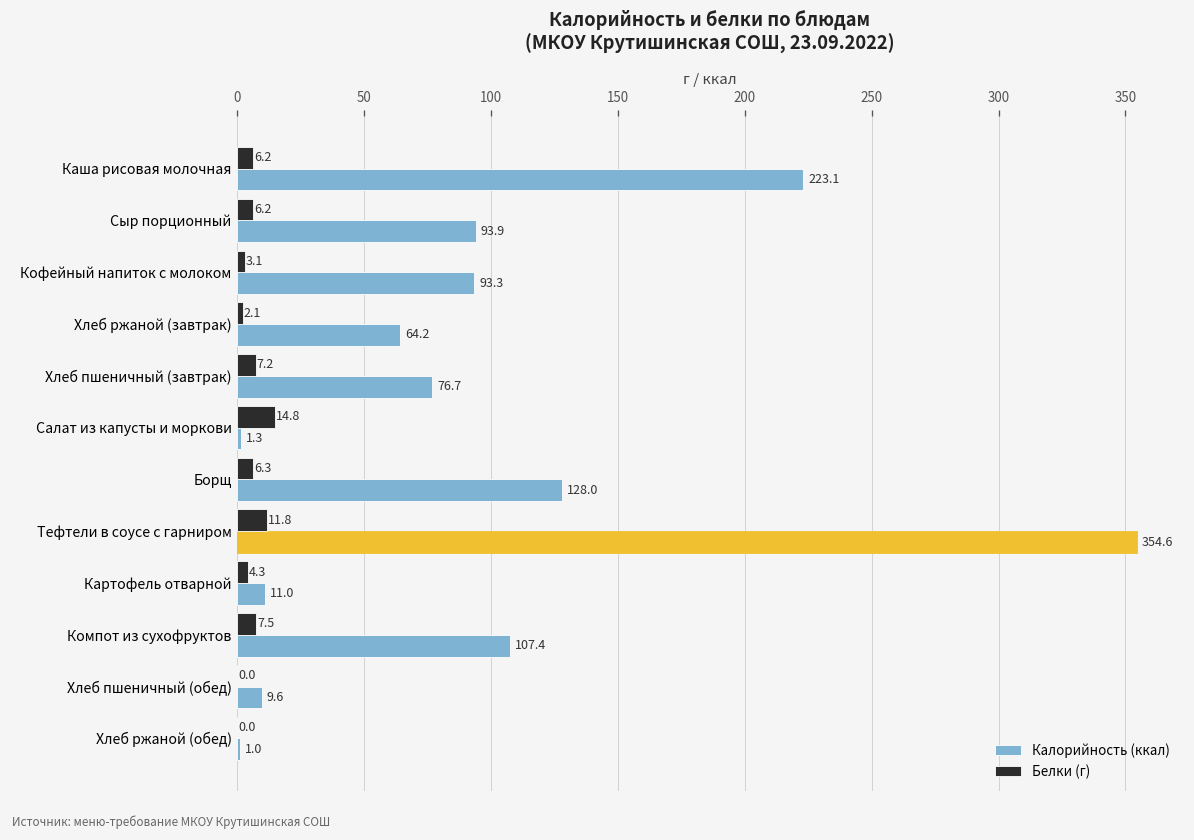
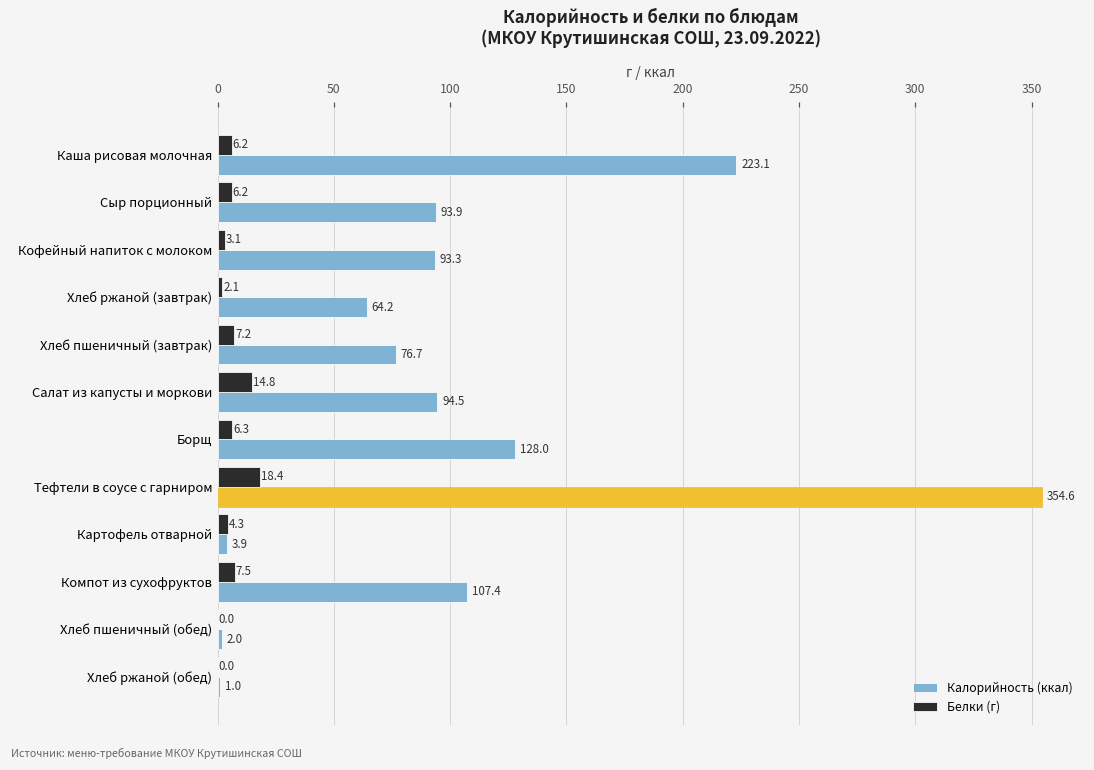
  {
    "Калорийность (ккал)": {
      "Каша рисовая молочная": 223.1,
      "Сыр порционный": 93.9,
      "Кофейный напиток с молоком": 93.3,
      "Хлеб ржаной (завтрак)": 64.2,
      "Хлеб пшеничный (завтрак)": 76.7,
-     "Салат из капусты и моркови": 1.3,
+     "Салат из капусты и моркови": 94.5,
      "Борщ": 128.0,
      "Тефтели в соусе с гарниром": 354.6,
-     "Картофель отварной": 11.0,
+     "Картофель отварной": 3.9,
      "Компот из сухофруктов": 107.4,
-     "Хлеб пшеничный (обед)": 9.6,
+     "Хлеб пшеничный (обед)": 2.0,
      "Хлеб ржаной (обед)": 1.0
    },
    "Белки (г)": {
      "Каша рисовая молочная": 6.2,
      "Сыр порционный": 6.2,
      "Кофейный напиток с молоком": 3.1,
      "Хлеб ржаной (завтрак)": 2.1,
      "Хлеб пшеничный (завтрак)": 7.2,
      "Салат из капусты и моркови": 14.8,
      "Борщ": 6.3,
-     "Тефтели в соусе с гарниром": 11.8,
+     "Тефтели в соусе с гарниром": 18.4,
      "Картофель отварной": 4.3,
      "Компот из сухофруктов": 7.5,
      "Хлеб пшеничный (обед)": 0.0,
      "Хлеб ржаной (обед)": 0.0
    }
  }
